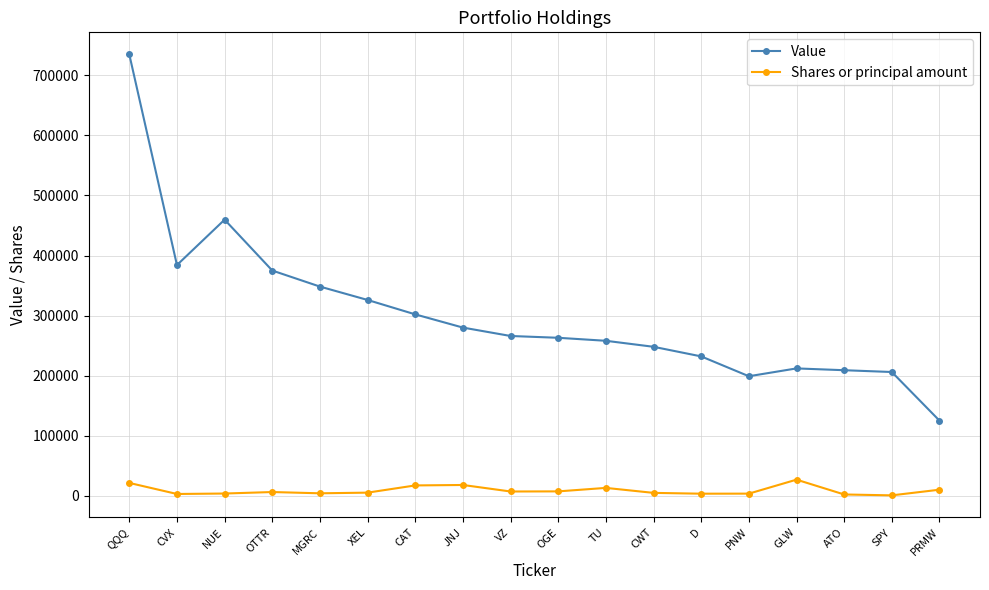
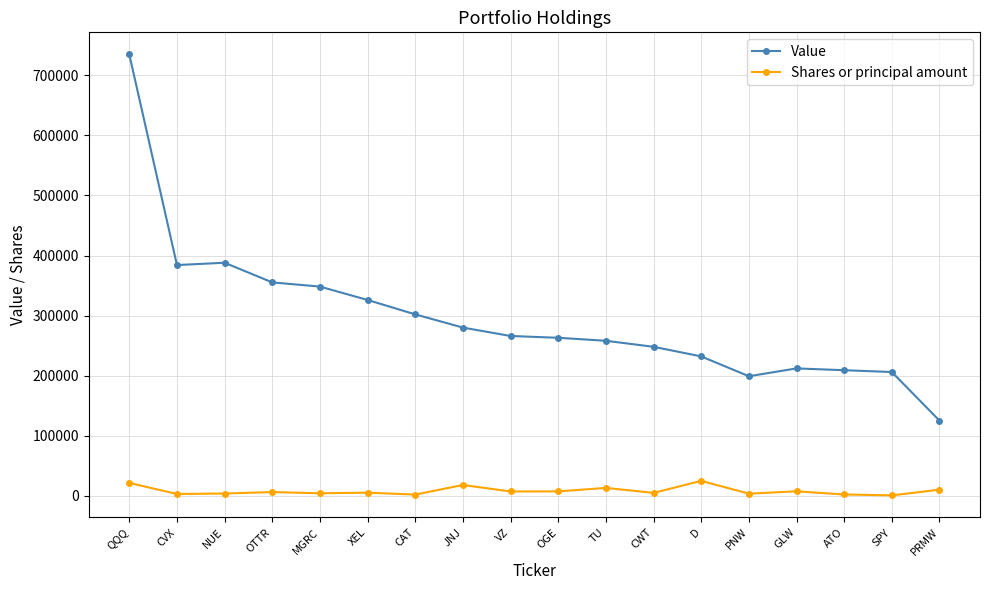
  {
    "Value": {
      "QQQ": 740000,
      "CVX": 380000,
-     "NUE": 460000,
-     "OTTR": 380000,
+     "NUE": 390000,
+     "OTTR": 360000,
      "MGRC": 350000,
      "XEL": 330000,
      "CAT": 300000,
      "JNJ": 280000,
      "VZ": 270000,
      "OGE": 260000,
      "TU": 260000,
      "CWT": 250000,
      "D": 230000,
      "PNW": 200000,
      "GLW": 210000,
      "ATO": 210000,
      "SPY": 210000,
      "PRMW": 130000
    },
    "Shares or principal amount": {
      "QQQ": 20000,
      "CVX": 0,
      "NUE": 0,
      "OTTR": 10000,
      "MGRC": 0,
      "XEL": 10000,
-     "CAT": 20000,
+     "CAT": 0,
      "JNJ": 20000,
      "VZ": 10000,
      "OGE": 10000,
      "TU": 10000,
      "CWT": 0,
-     "D": 0,
+     "D": 20000,
      "PNW": 0,
-     "GLW": 30000,
+     "GLW": 10000,
      "ATO": 0,
      "SPY": 0,
      "PRMW": 10000
    }
  }
